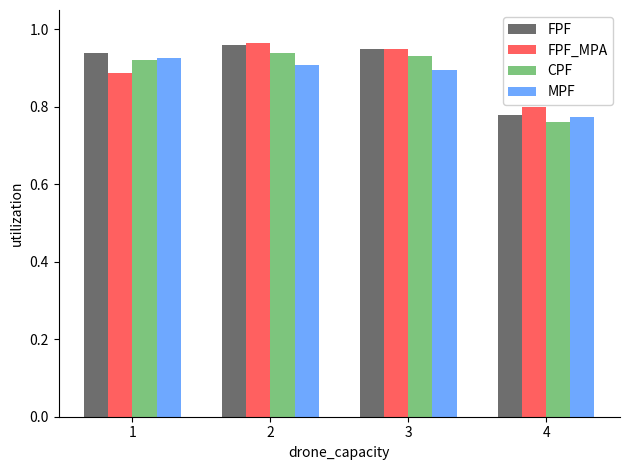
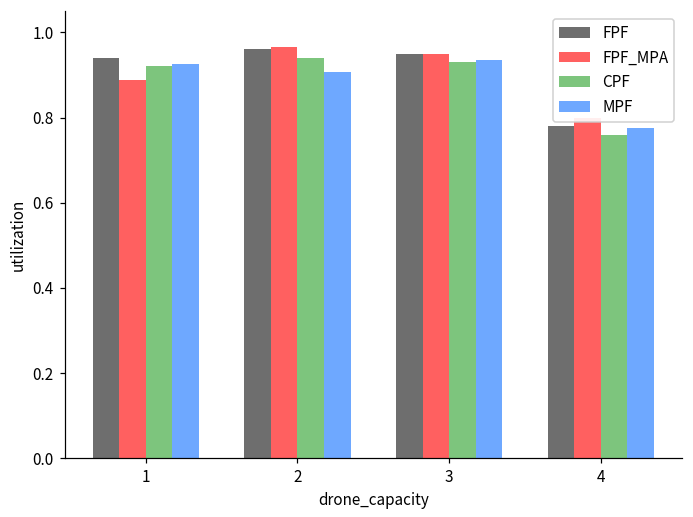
  {
    "FPF": {
      "1": 0.94,
      "2": 0.96,
      "3": 0.95,
      "4": 0.78
    },
    "FPF_MPA": {
      "1": 0.89,
      "2": 0.97,
      "3": 0.95,
      "4": 0.80
    },
    "CPF": {
      "1": 0.92,
      "2": 0.94,
      "3": 0.93,
      "4": 0.76
    },
    "MPF": {
      "1": 0.93,
      "2": 0.91,
-     "3": 0.89,
+     "3": 0.94,
      "4": 0.78
    }
  }
